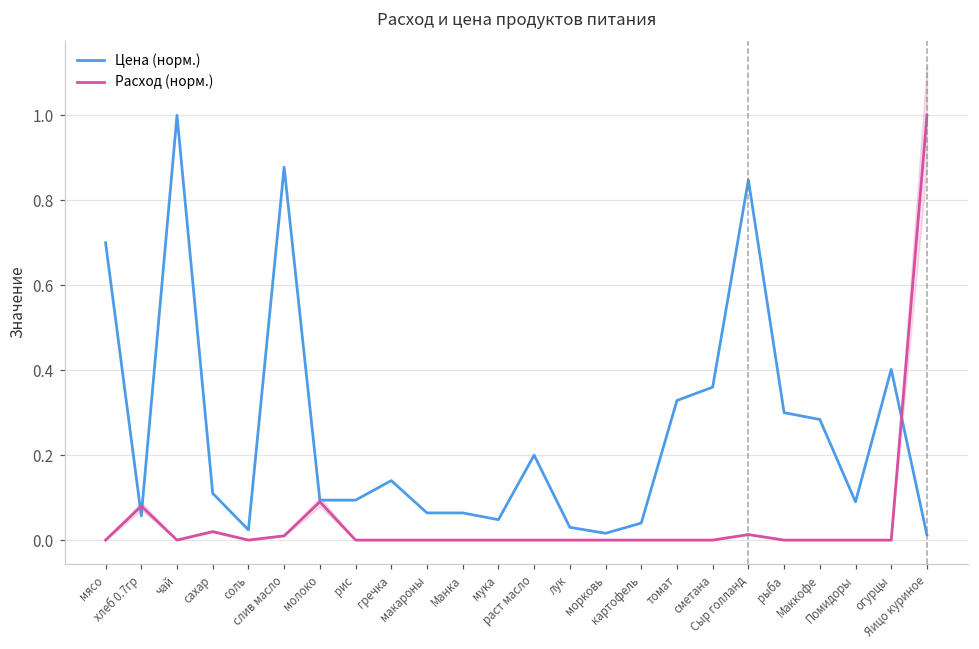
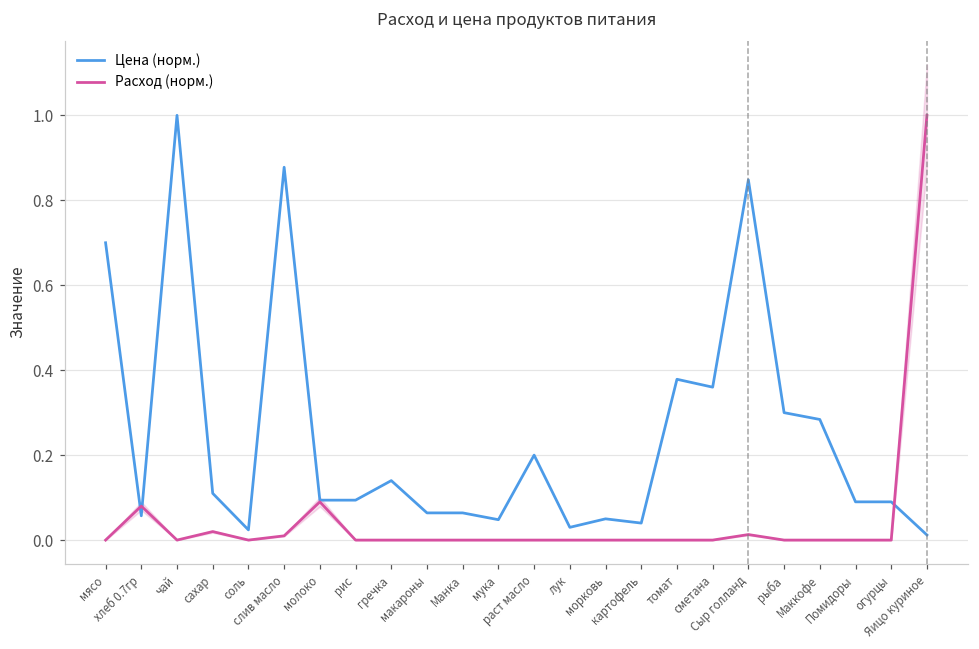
  {
    "Цена (норм.)": {
      "мясо": 0.70,
      "хлеб 0.7гр": 0.06,
      "чай": 1.00,
      "сахар": 0.11,
      "соль": 0.02,
      "слив масло": 0.88,
      "рис": 0.09,
      "гречка": 0.14,
      "макароны": 0.06,
      "Манка": 0.06,
      "мука": 0.05,
      "раст масло": 0.20,
      "лук": 0.03,
-     "морковь": 0.02,
+     "морковь": 0.05,
      "картофель": 0.04,
-     "томат": 0.33,
+     "томат": 0.38,
      "сметана": 0.36,
      "Сыр голланд": 0.85,
      "рыба": 0.30,
      "Маккофе": 0.28,
      "Помидоры": 0.09,
-     "огурцы": 0.40,
+     "огурцы": 0.09,
      "Яицо куриное": 0.01
    }
  }
